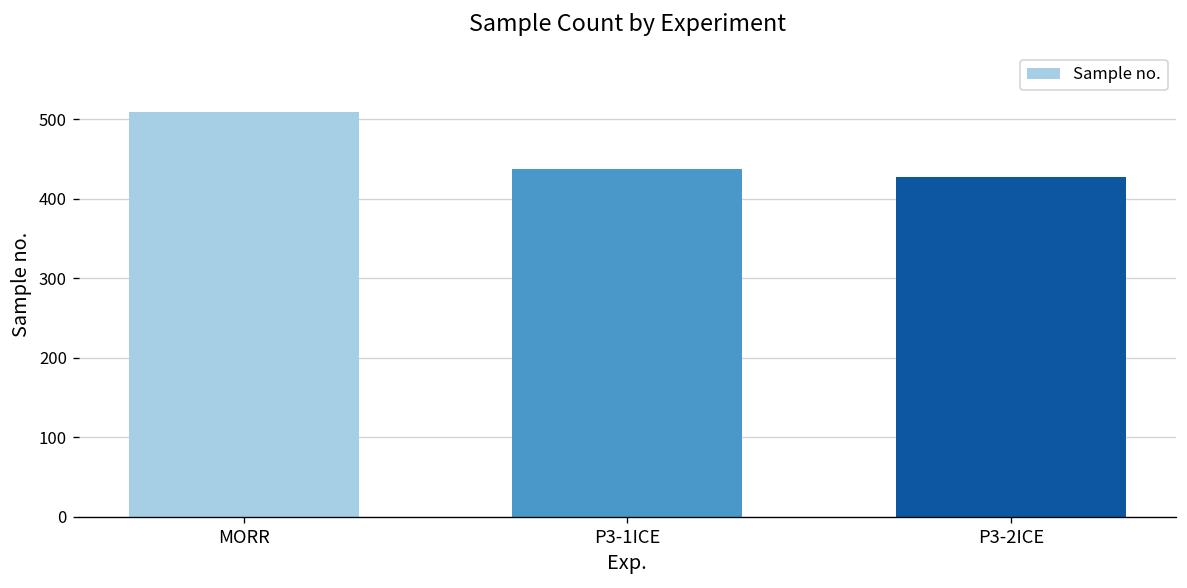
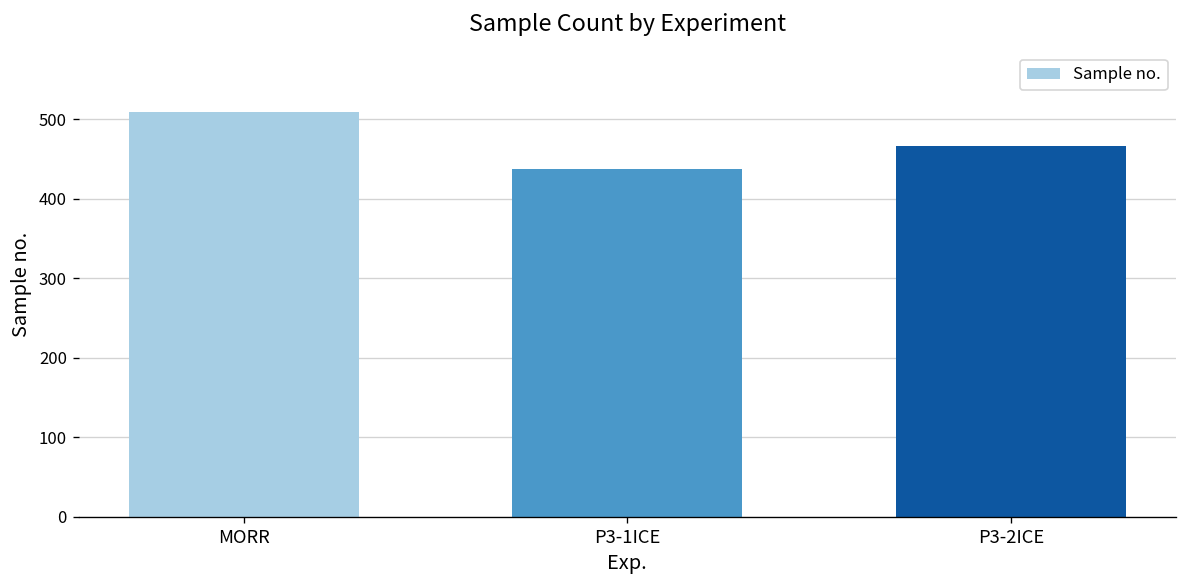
  {
    "MORR": 510,
    "P3-1ICE": 440,
-   "P3-2ICE": 430
+   "P3-2ICE": 470
  }
